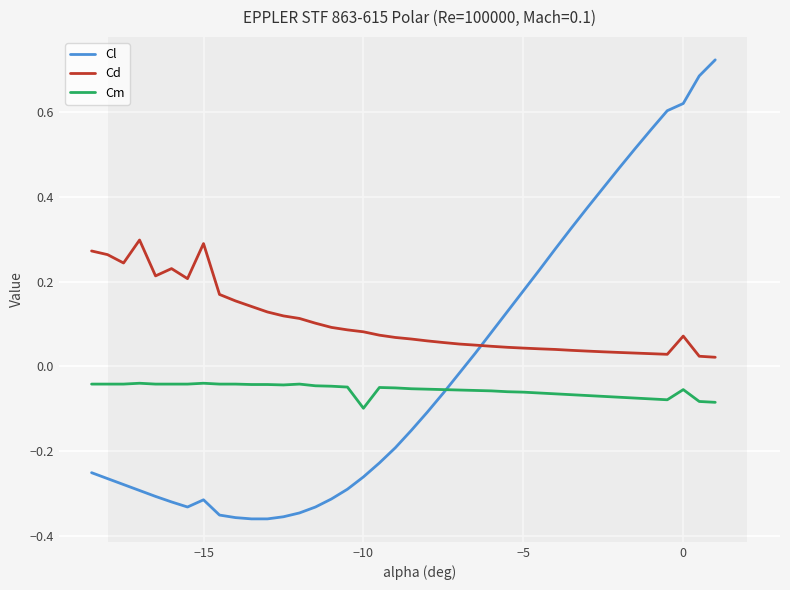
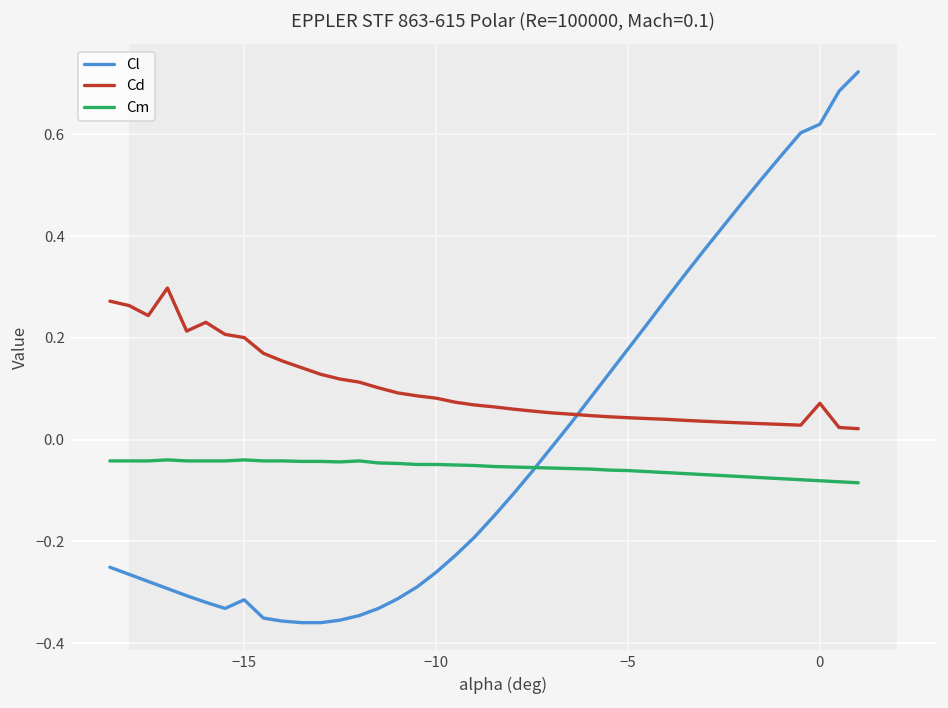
  {
    "Cl": {
      "−15": -0.32,
      "−10": -0.26,
      "−5": 0.18,
      "0": 0.62
    },
    "Cd": {
-     "−15": 0.29,
+     "−15": 0.20,
      "−10": 0.08,
      "−5": 0.04,
      "0": 0.07
    },
    "Cm": {
      "−15": -0.04,
-     "−10": -0.10,
+     "−10": -0.05,
      "−5": -0.06,
-     "0": -0.06
+     "0": -0.08
    }
  }
